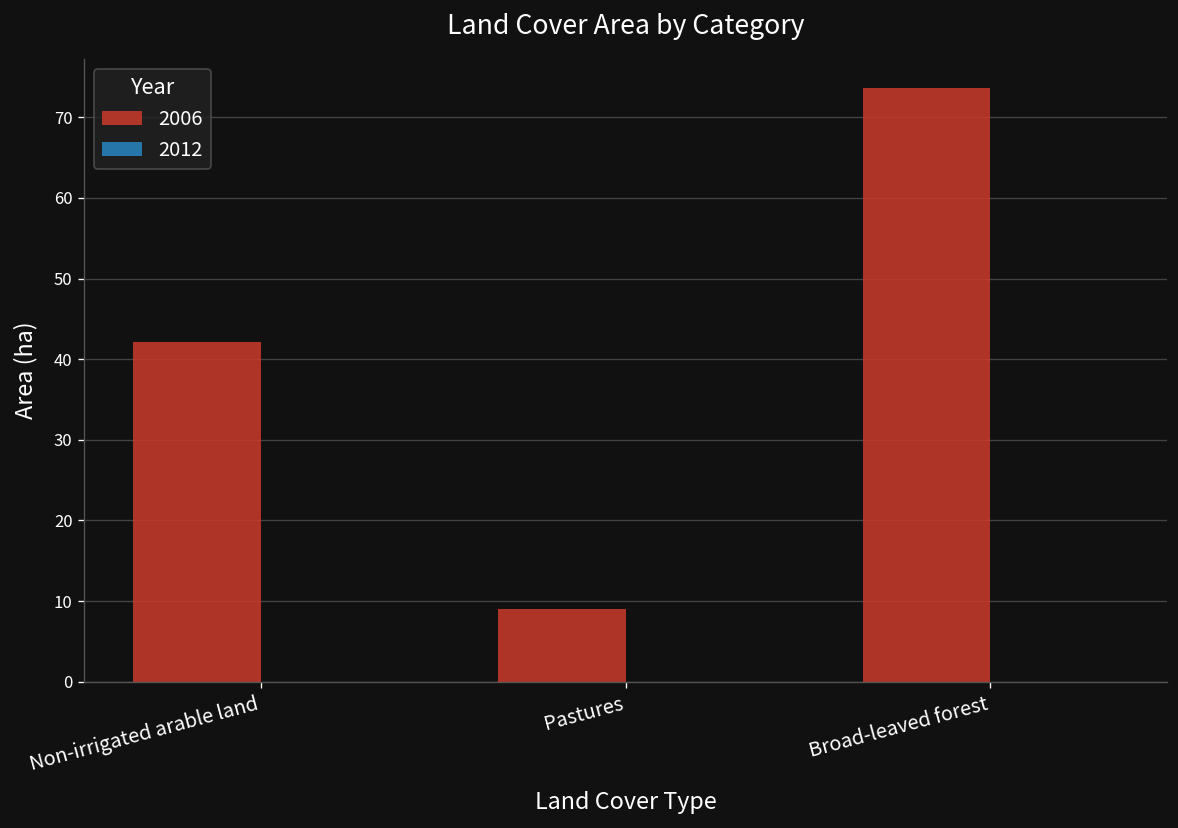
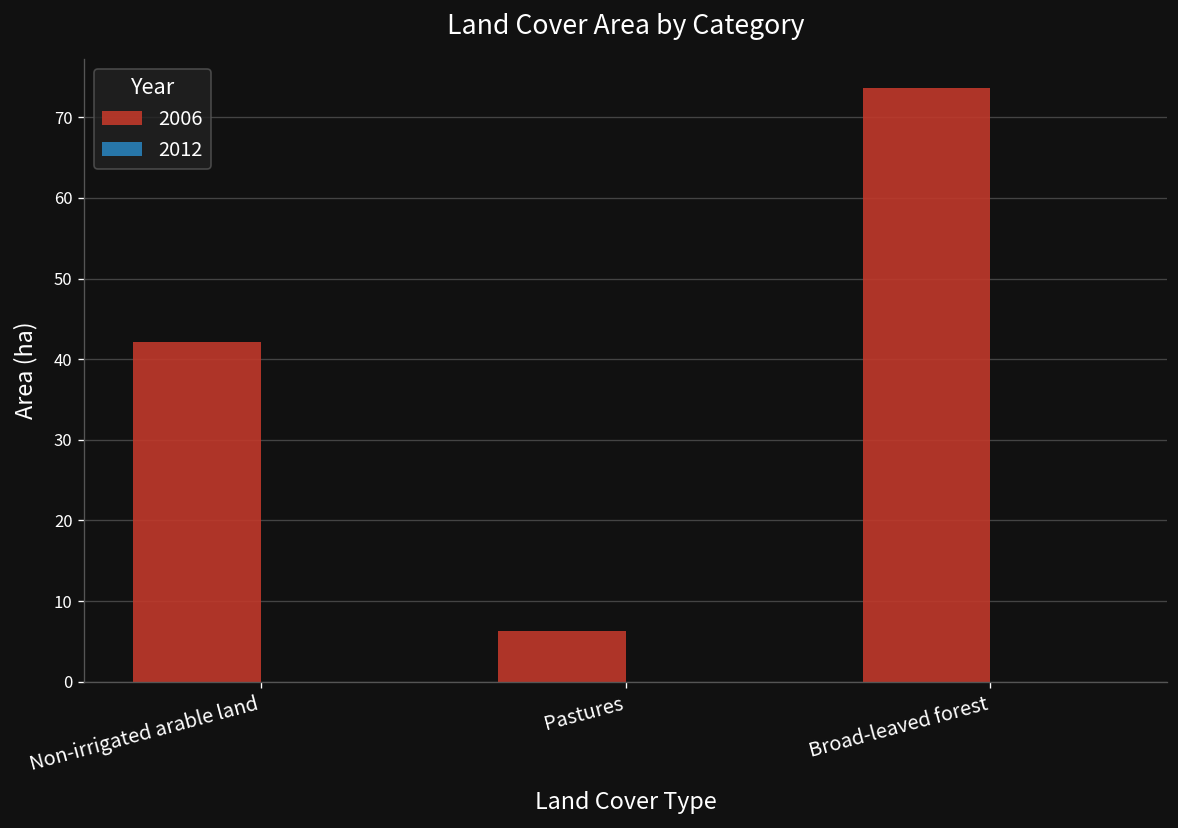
  {
    "2006": {
      "Non-irrigated arable land": 42,
-     "Pastures": 9,
+     "Pastures": 6,
      "Broad-leaved forest": 74
    },
    "2012": {
      "Non-irrigated arable land": 0,
      "Pastures": 0,
      "Broad-leaved forest": 0
    }
  }
